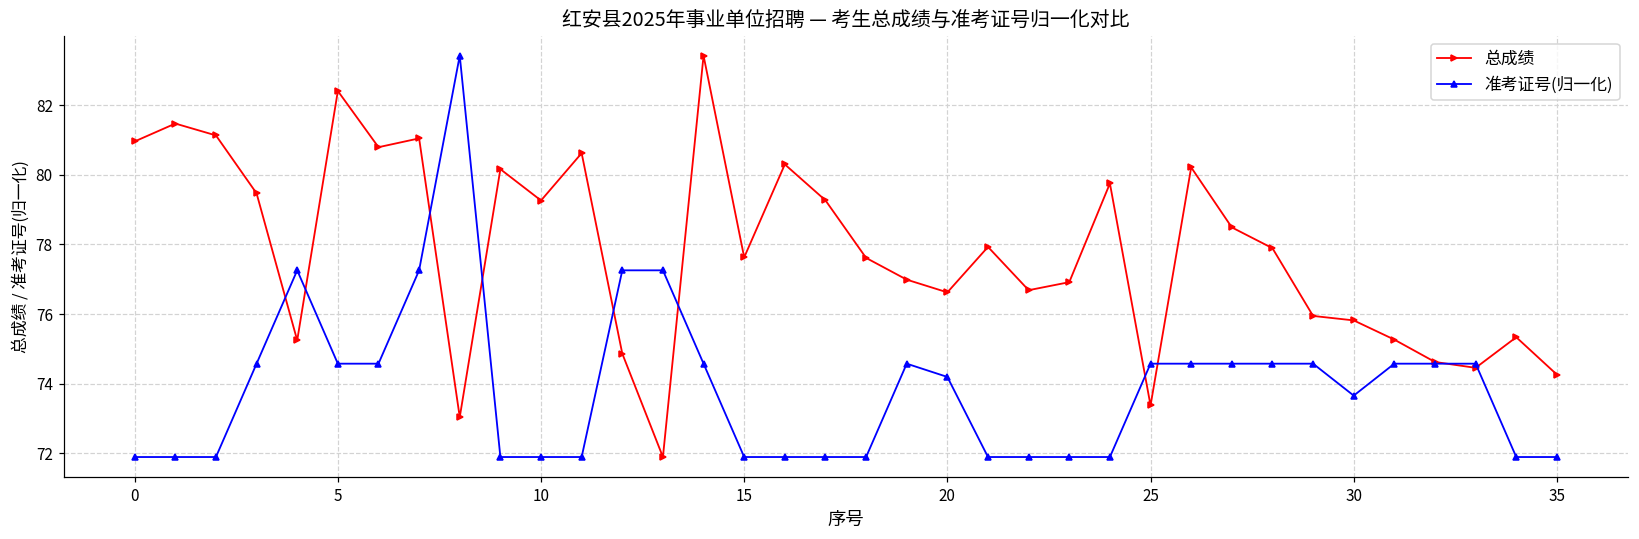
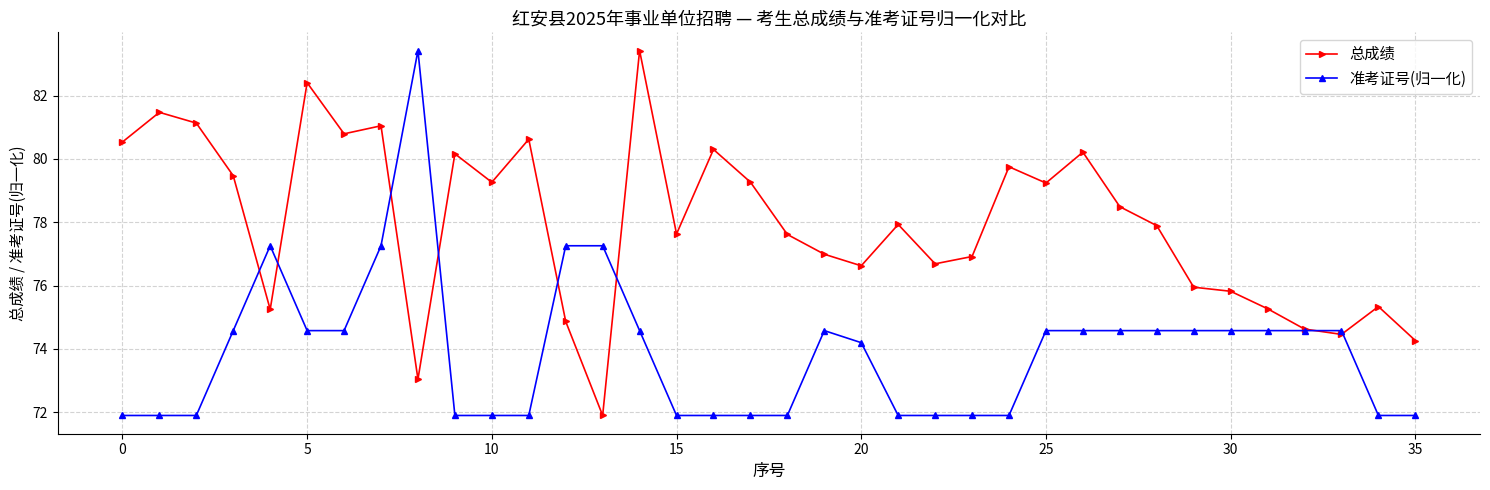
  {
    "总成绩": {
-     "0": 81.0,
+     "0": 80.5,
      "5": 82.4,
      "10": 79.3,
      "15": 77.6,
      "20": 76.6,
-     "25": 73.4,
+     "25": 79.2,
      "30": 75.8,
      "35": 74.3
    },
    "准考证号(归一化)": {
      "0": 71.9,
      "5": 74.6,
      "10": 71.9,
      "15": 71.9,
      "20": 74.2,
      "25": 74.6,
-     "30": 73.7,
+     "30": 74.6,
      "35": 71.9
    }
  }
